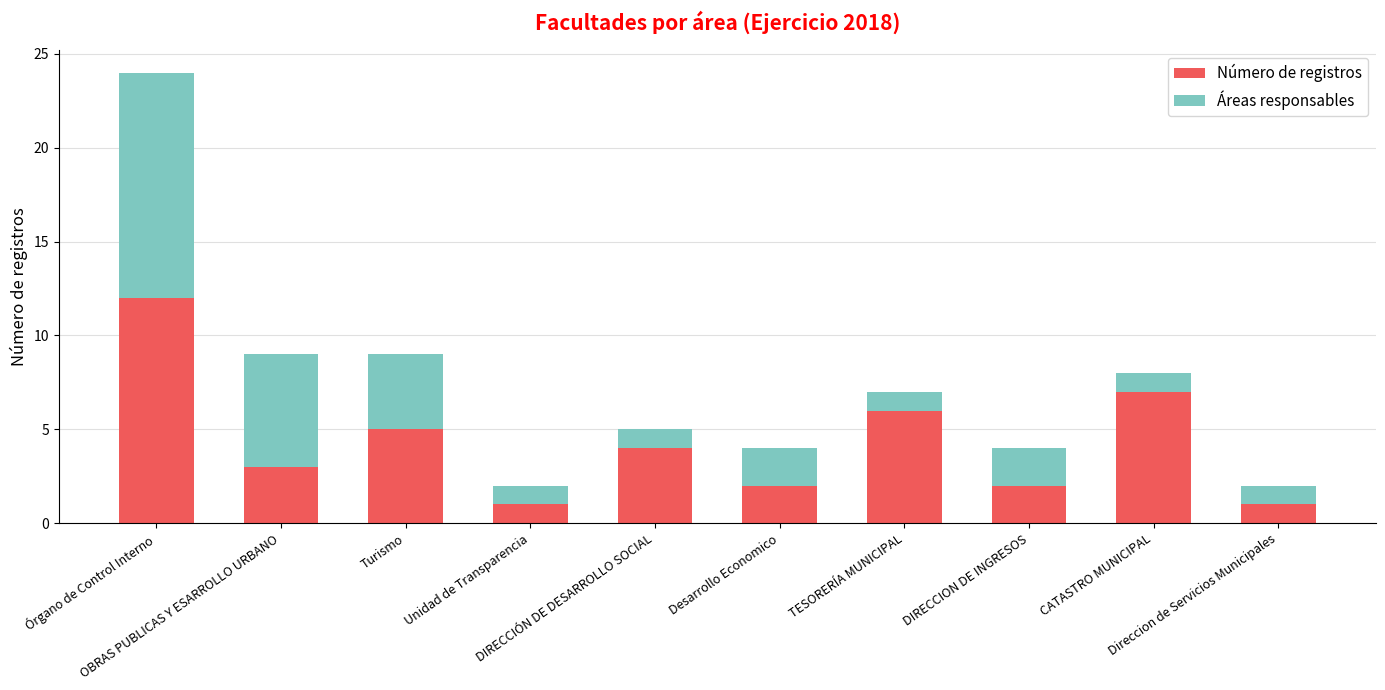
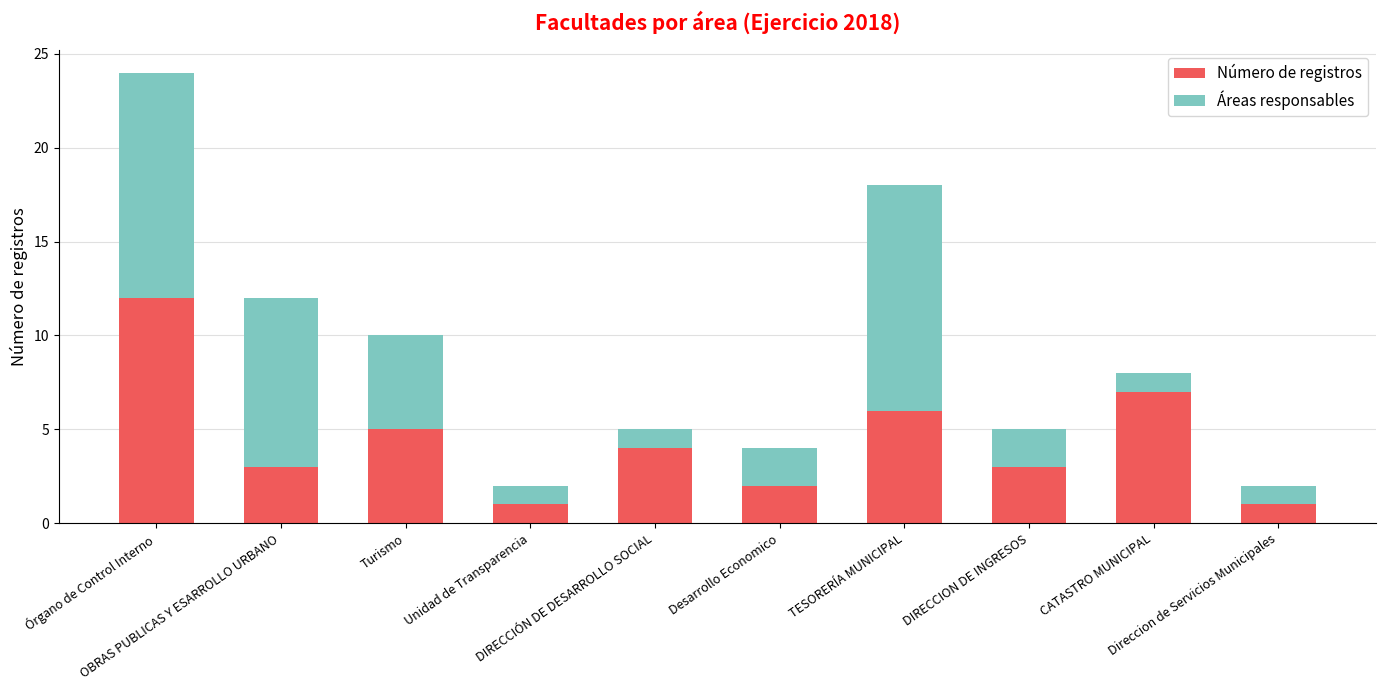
  {
    "Número de registros": {
      "Órgano de Control Interno": 12,
      "OBRAS PUBLICAS Y ESARROLLO URBANO": 3,
      "Turismo": 5,
      "Unidad de Transparencia": 1,
      "DIRECCIÓN DE DESARROLLO SOCIAL": 4,
      "Desarrollo Economico": 2,
      "TESORERÍA MUNICIPAL": 6,
-     "DIRECCION DE INGRESOS": 2,
+     "DIRECCION DE INGRESOS": 3,
      "CATASTRO MUNICIPAL": 7,
      "Direccion de Servicios Municipales": 1
    },
    "Áreas responsables": {
      "Órgano de Control Interno": 12,
-     "OBRAS PUBLICAS Y ESARROLLO URBANO": 6,
-     "Turismo": 4,
+     "OBRAS PUBLICAS Y ESARROLLO URBANO": 9,
+     "Turismo": 5,
      "Unidad de Transparencia": 1,
      "DIRECCIÓN DE DESARROLLO SOCIAL": 1,
      "Desarrollo Economico": 2,
-     "TESORERÍA MUNICIPAL": 1,
+     "TESORERÍA MUNICIPAL": 12,
      "DIRECCION DE INGRESOS": 2,
      "CATASTRO MUNICIPAL": 1,
      "Direccion de Servicios Municipales": 1
    }
  }
